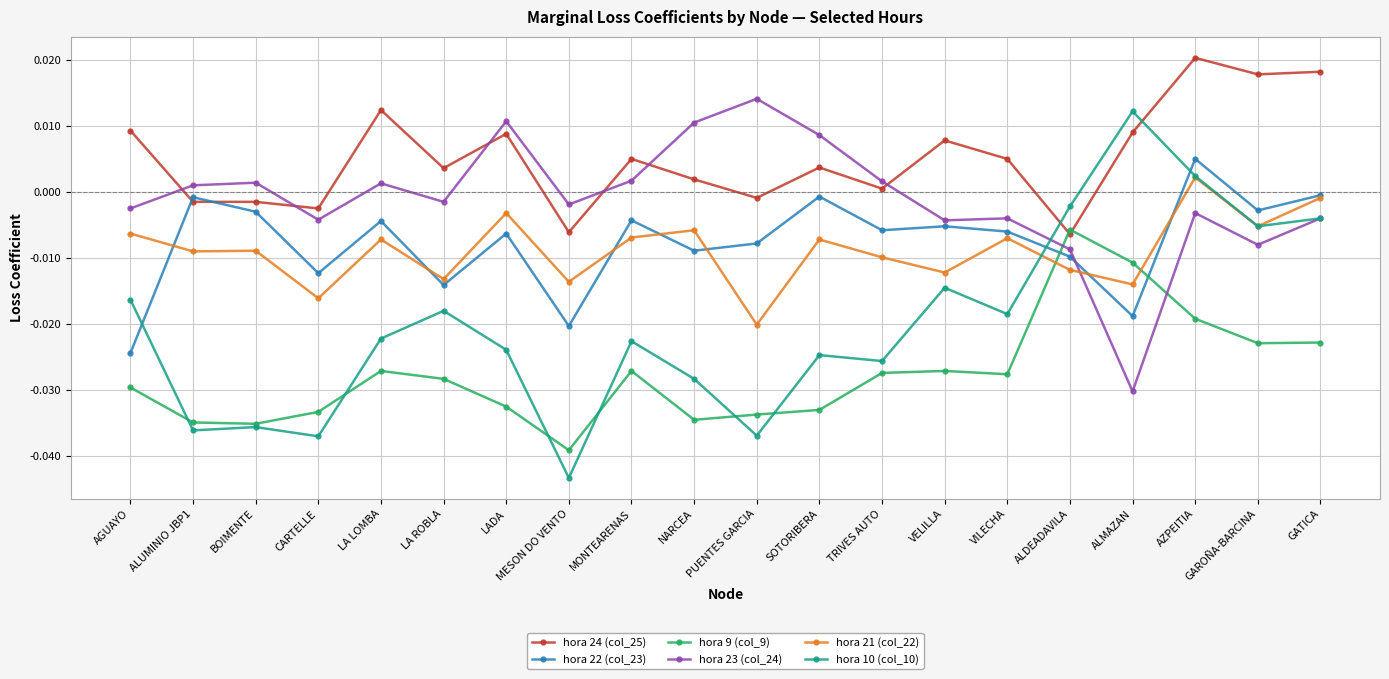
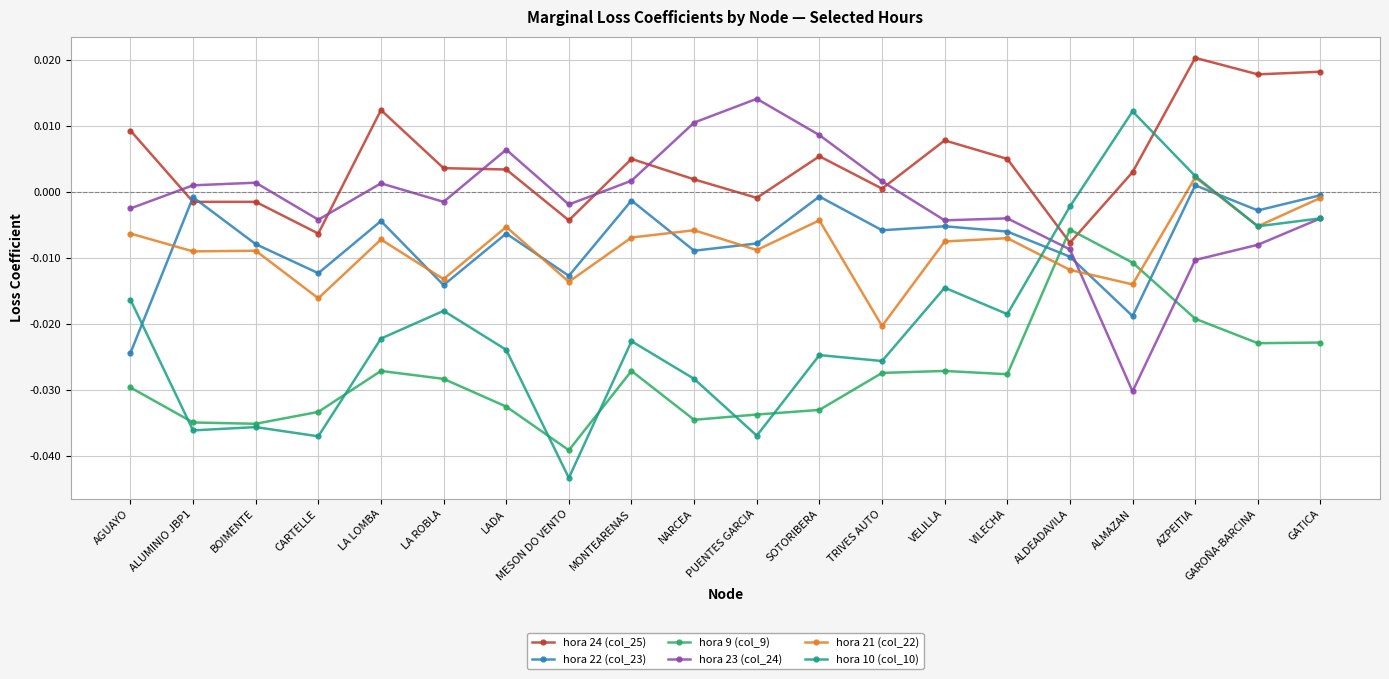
  {
    "hora 24 (col_25)": {
      "AGUAYO": 0.009,
      "ALUMINIO JBP1": -0.002,
      "BOIMENTE": -0.002,
-     "CARTELLE": -0.003,
+     "CARTELLE": -0.006,
      "LA LOMBA": 0.012,
      "LA ROBLA": 0.004,
-     "LADA": 0.009,
-     "MESON DO VENTO": -0.006,
+     "LADA": 0.003,
+     "MESON DO VENTO": -0.004,
      "MONTEARENAS": 0.005,
      "NARCEA": 0.002,
      "PUENTES GARCIA": -0.001,
-     "SOTORIBERA": 0.004,
+     "SOTORIBERA": 0.005,
      "TRIVES AUTO": 0.001,
      "VELILLA": 0.008,
      "VILECHA": 0.005,
-     "ALDEADAVILA": -0.006,
-     "ALMAZAN": 0.009,
+     "ALDEADAVILA": -0.008,
+     "ALMAZAN": 0.003,
      "AZPEITIA": 0.020,
      "GAROÑA-BARCINA": 0.018,
      "GATICA": 0.018
    },
    "hora 22 (col_23)": {
      "AGUAYO": -0.024,
      "ALUMINIO JBP1": -0.001,
-     "BOIMENTE": -0.003,
+     "BOIMENTE": -0.008,
      "CARTELLE": -0.012,
      "LA LOMBA": -0.004,
      "LA ROBLA": -0.014,
      "LADA": -0.006,
-     "MESON DO VENTO": -0.020,
-     "MONTEARENAS": -0.004,
+     "MESON DO VENTO": -0.013,
+     "MONTEARENAS": -0.001,
      "NARCEA": -0.009,
      "PUENTES GARCIA": -0.008,
      "SOTORIBERA": -0.001,
      "TRIVES AUTO": -0.006,
      "VELILLA": -0.005,
      "VILECHA": -0.006,
      "ALDEADAVILA": -0.010,
      "ALMAZAN": -0.019,
-     "AZPEITIA": 0.005,
+     "AZPEITIA": 0.001,
      "GAROÑA-BARCINA": -0.003,
      "GATICA": -0.001
    },
    "hora 23 (col_24)": {
      "AGUAYO": -0.003,
      "ALUMINIO JBP1": 0.001,
      "BOIMENTE": 0.001,
      "CARTELLE": -0.004,
      "LA LOMBA": 0.001,
      "LA ROBLA": -0.002,
-     "LADA": 0.011,
+     "LADA": 0.006,
      "MESON DO VENTO": -0.002,
      "MONTEARENAS": 0.002,
      "NARCEA": 0.011,
      "PUENTES GARCIA": 0.014,
      "SOTORIBERA": 0.009,
      "TRIVES AUTO": 0.002,
      "VELILLA": -0.004,
      "VILECHA": -0.004,
      "ALDEADAVILA": -0.009,
      "ALMAZAN": -0.030,
-     "AZPEITIA": -0.003,
+     "AZPEITIA": -0.010,
      "GAROÑA-BARCINA": -0.008
    },
    "hora 21 (col_22)": {
      "AGUAYO": -0.006,
      "ALUMINIO JBP1": -0.009,
      "BOIMENTE": -0.009,
      "CARTELLE": -0.016,
      "LA LOMBA": -0.007,
      "LA ROBLA": -0.013,
-     "LADA": -0.003,
+     "LADA": -0.005,
      "MESON DO VENTO": -0.014,
      "MONTEARENAS": -0.007,
      "NARCEA": -0.006,
-     "PUENTES GARCIA": -0.020,
-     "SOTORIBERA": -0.007,
-     "TRIVES AUTO": -0.010,
-     "VELILLA": -0.012,
+     "PUENTES GARCIA": -0.009,
+     "SOTORIBERA": -0.004,
+     "TRIVES AUTO": -0.020,
+     "VELILLA": -0.008,
      "VILECHA": -0.007,
      "ALDEADAVILA": -0.012,
      "ALMAZAN": -0.014,
      "GATICA": -0.001
    }
  }
